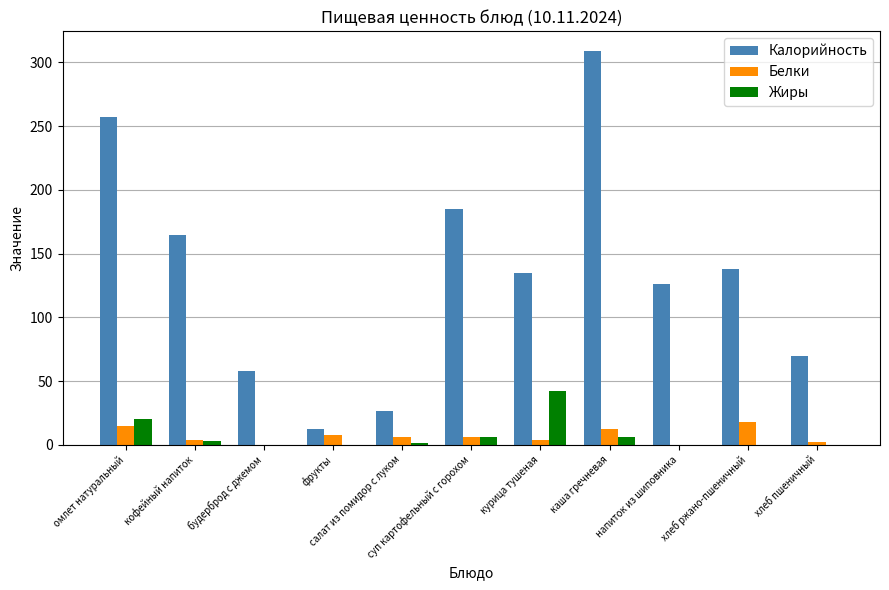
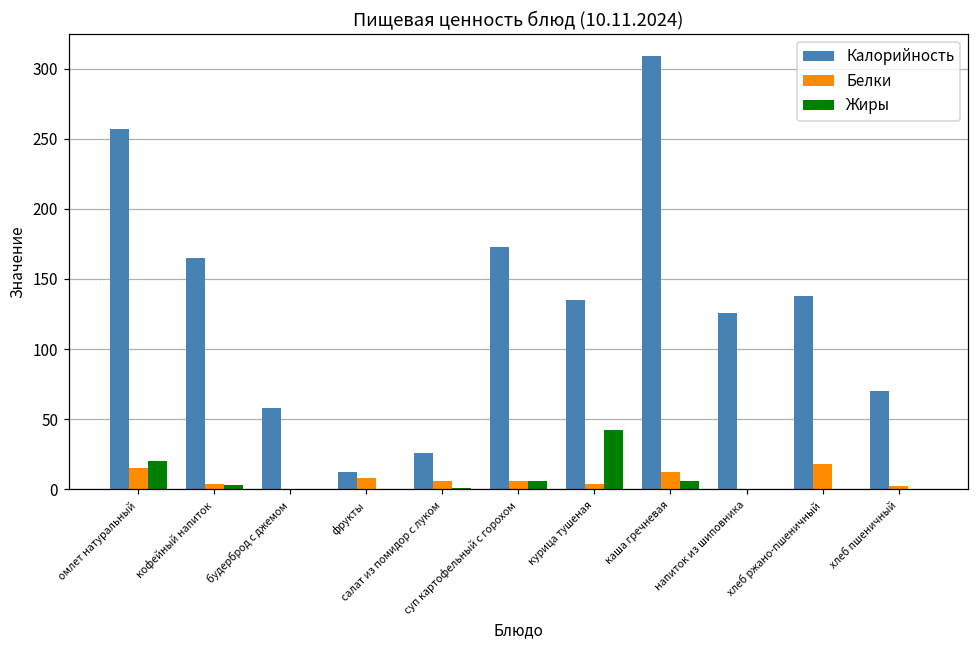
  {
    "Калорийность": {
      "омлет натуральный": 257,
      "кофейный напиток": 165,
      "будерброд с джемом": 58,
      "фрукты": 12,
      "салат из помидор с луком": 26,
-     "суп картофельный с горохом": 185,
+     "суп картофельный с горохом": 173,
      "курица тушеная": 135,
      "каша гречневая": 309,
      "напиток из шиповника": 126,
      "хлеб ржано-пшеничный": 138,
      "хлеб пшеничный": 70
    },
    "Белки": {
      "омлет натуральный": 15,
      "кофейный напиток": 4,
      "будерброд с джемом": 0,
      "фрукты": 8,
      "салат из помидор с луком": 6,
      "суп картофельный с горохом": 6,
      "курица тушеная": 4,
      "каша гречневая": 12,
      "напиток из шиповника": 0,
      "хлеб ржано-пшеничный": 18,
      "хлеб пшеничный": 2
    },
    "Жиры": {
      "омлет натуральный": 20,
      "кофейный напиток": 3,
      "будерброд с джемом": 0,
      "фрукты": 0,
      "суп картофельный с горохом": 6,
      "курица тушеная": 42,
      "каша гречневая": 6,
      "напиток из шиповника": 0,
      "хлеб ржано-пшеничный": 0,
      "хлеб пшеничный": 0
    }
  }
